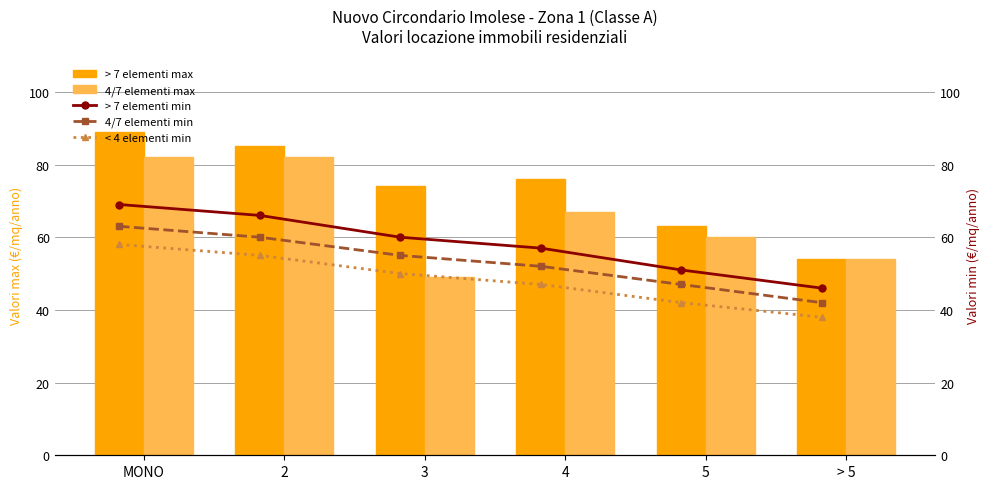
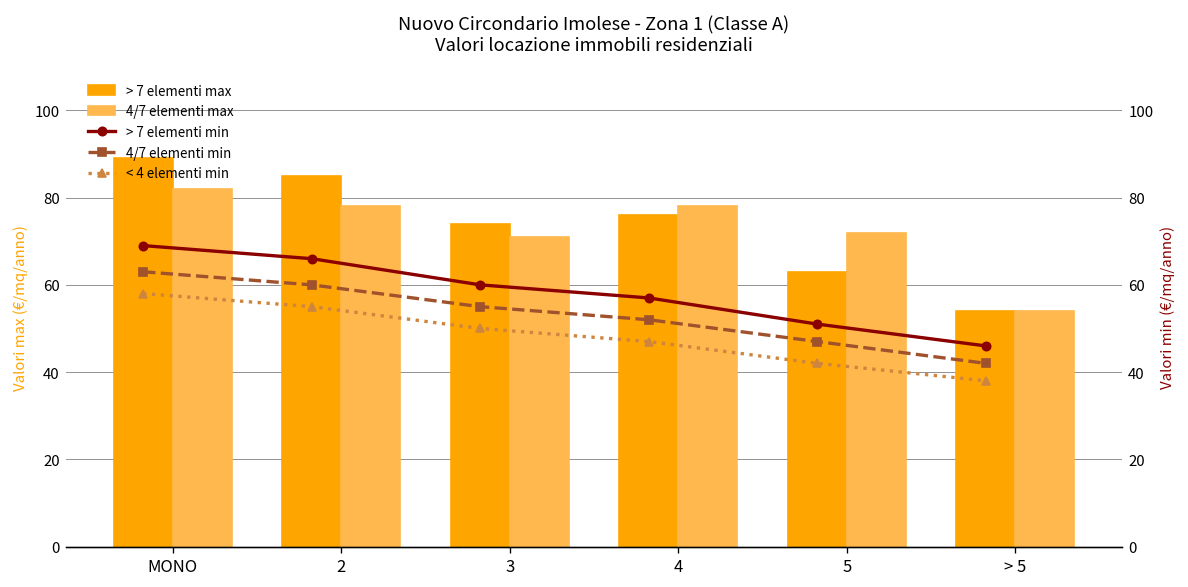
  {
    "> 7 elementi max": {
      "MONO": 89,
      "2": 85,
      "3": 74,
      "4": 76,
      "5": 63,
      "> 5": 54
    },
    "4/7 elementi max": {
      "MONO": 82,
-     "2": 82,
-     "3": 49,
-     "4": 67,
-     "5": 60,
+     "2": 78,
+     "3": 71,
+     "4": 78,
+     "5": 72,
      "> 5": 54
    }
  }
